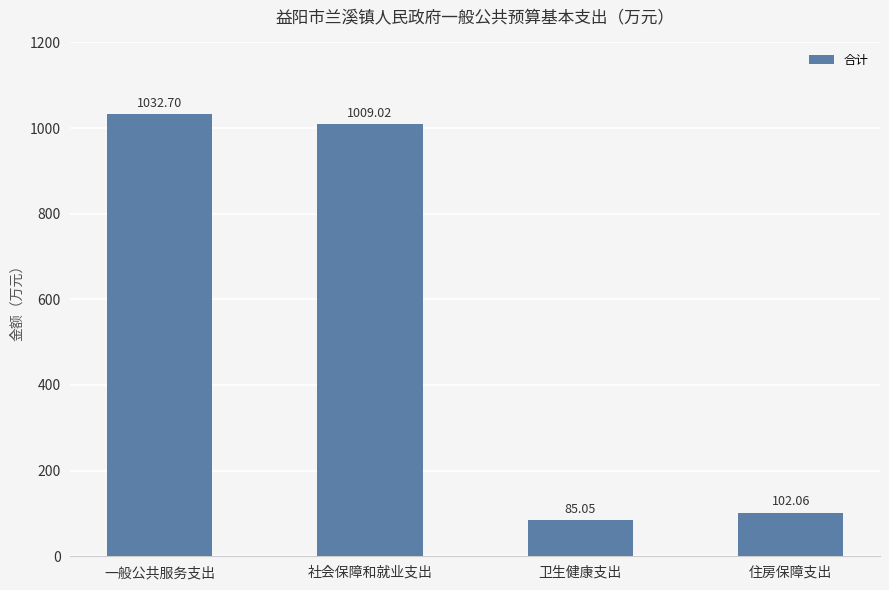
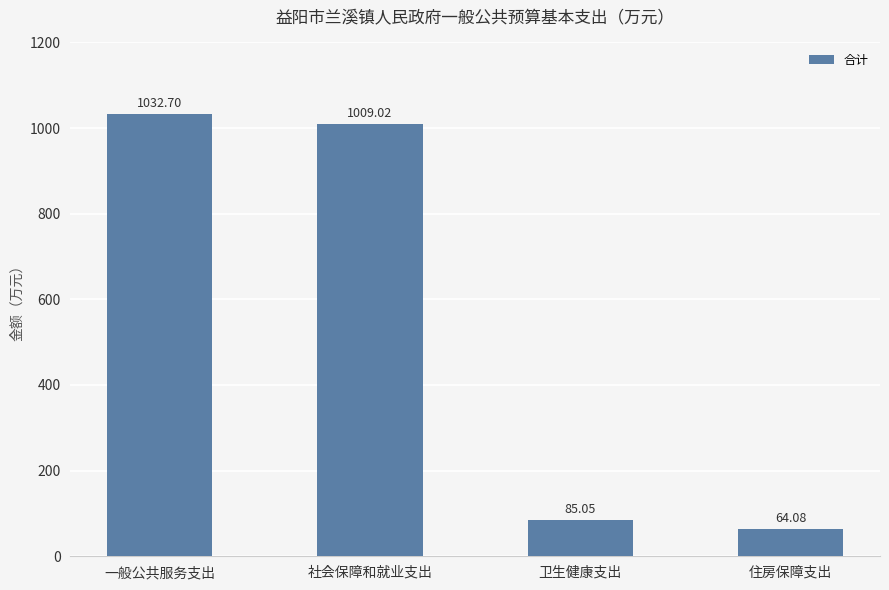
  {
    "一般公共服务支出": 1032.70,
    "社会保障和就业支出": 1009.02,
    "卫生健康支出": 85.05,
-   "住房保障支出": 102.06
+   "住房保障支出": 64.08
  }
